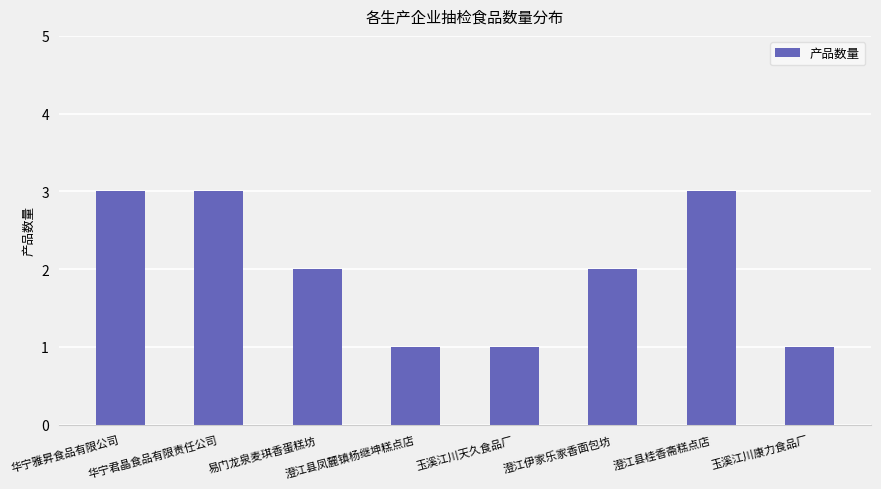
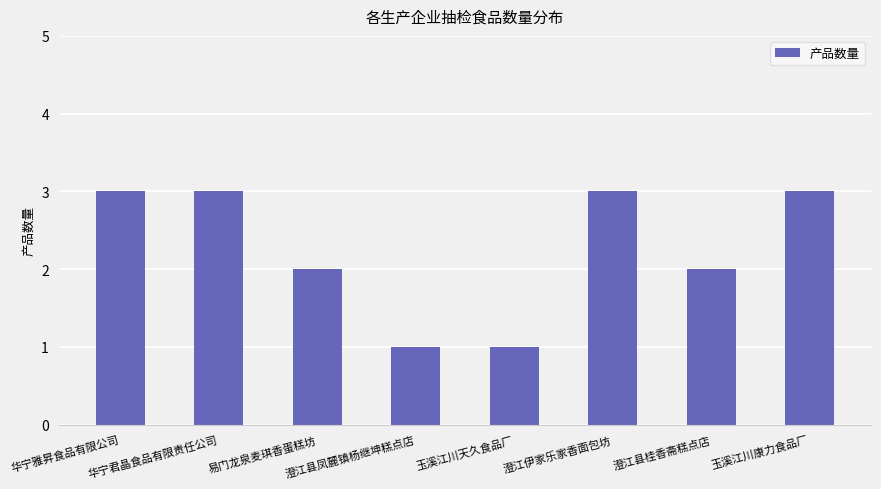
  {
    "华宁雅昇食品有限公司": 3,
    "华宁君晶食品有限责任公司": 3,
    "易门龙泉麦琪香蛋糕坊": 2,
    "澄江县凤麓镇杨继坤糕点店": 1,
    "玉溪江川天久食品厂": 1,
-   "澄江伊家乐家香面包坊": 2,
-   "澄江县桂香斋糕点店": 3,
-   "玉溪江川康力食品厂": 1
+   "澄江伊家乐家香面包坊": 3,
+   "澄江县桂香斋糕点店": 2,
+   "玉溪江川康力食品厂": 3
  }
